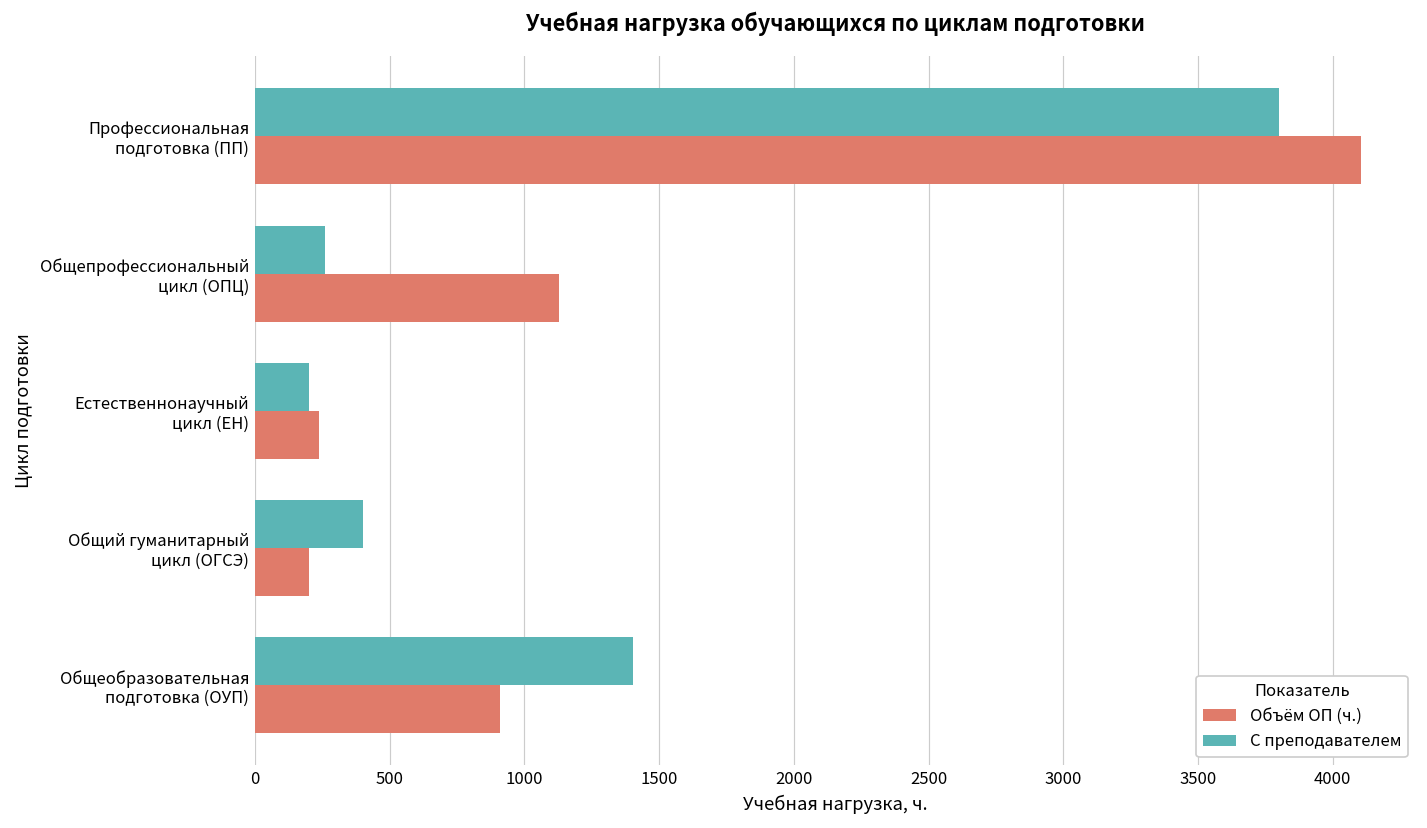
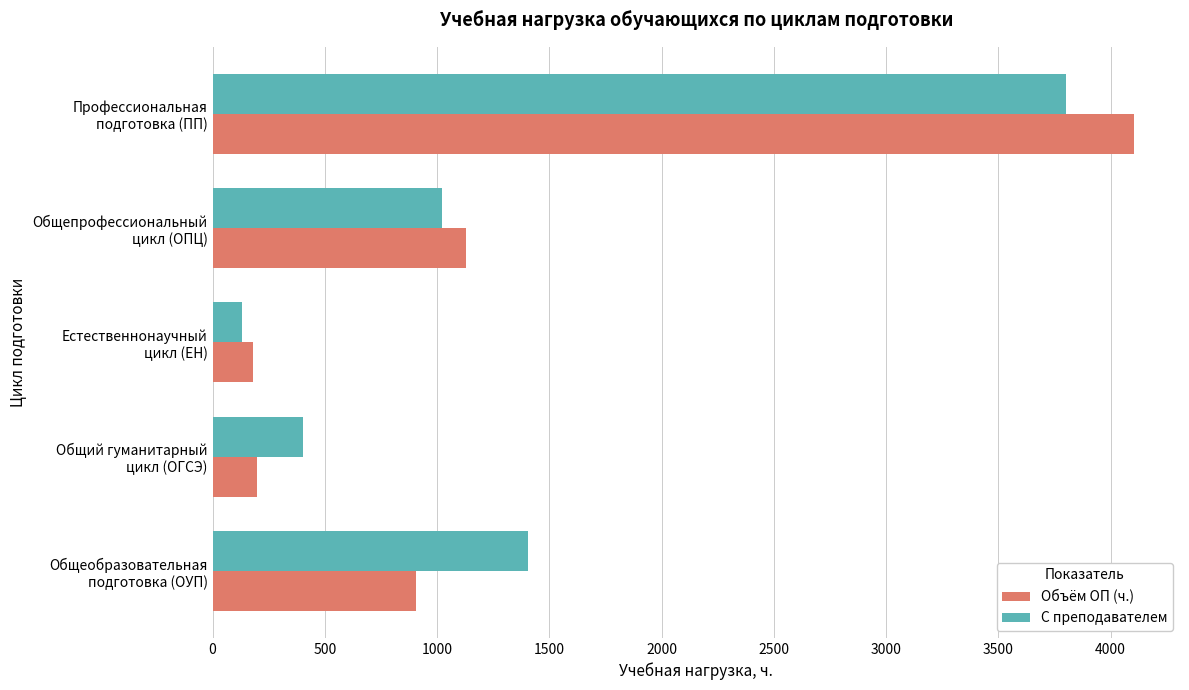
  {
    "Объём ОП (ч.)": {
      "Профессиональная подготовка (ПП)": 4100,
      "Общепрофессиональный цикл (ОПЦ)": 1130,
-     "Естественнонаучный цикл (ЕН)": 240,
+     "Естественнонаучный цикл (ЕН)": 180,
      "Общий гуманитарный цикл (ОГСЭ)": 200,
      "Общеобразовательная подготовка (ОУП)": 910
    },
    "С преподавателем": {
      "Профессиональная подготовка (ПП)": 3800,
-     "Общепрофессиональный цикл (ОПЦ)": 260,
-     "Естественнонаучный цикл (ЕН)": 200,
+     "Общепрофессиональный цикл (ОПЦ)": 1020,
+     "Естественнонаучный цикл (ЕН)": 130,
      "Общий гуманитарный цикл (ОГСЭ)": 400,
      "Общеобразовательная подготовка (ОУП)": 1400
    }
  }
